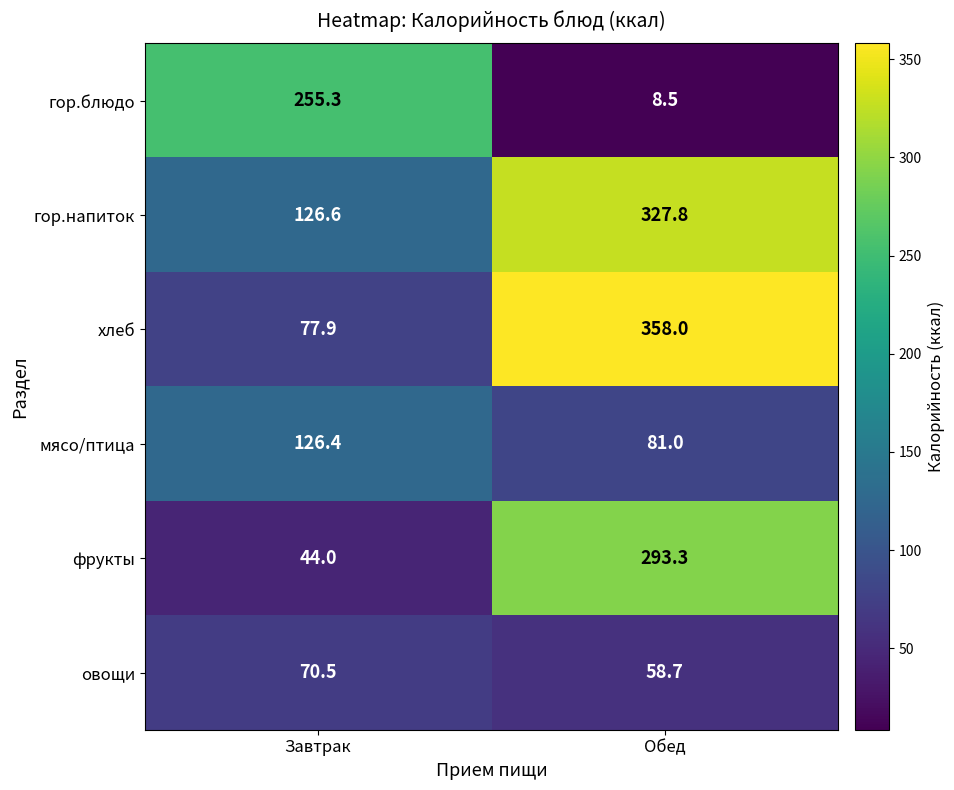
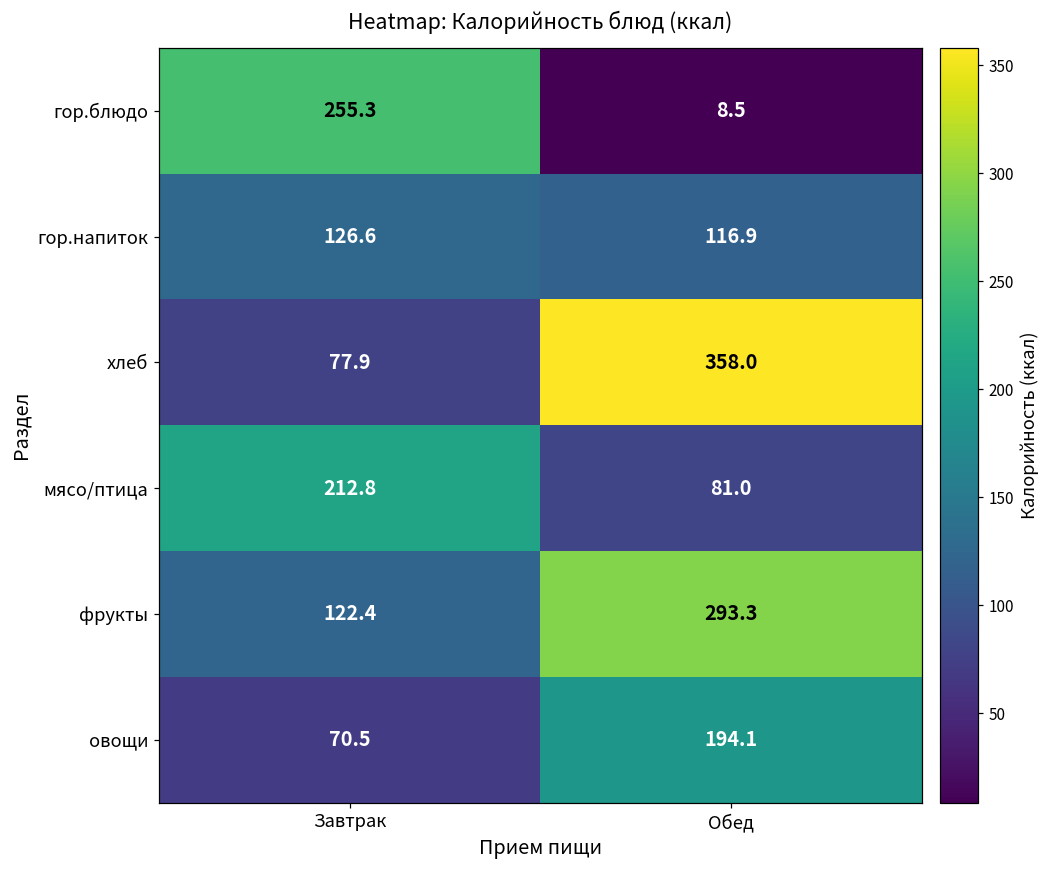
  {
    "гор.блюдо": {
      "Завтрак": 255.3,
      "Обед": 8.5
    },
    "гор.напиток": {
      "Завтрак": 126.6,
-     "Обед": 327.8
+     "Обед": 116.9
    },
    "хлеб": {
      "Завтрак": 77.9,
      "Обед": 358.0
    },
    "мясо/птица": {
-     "Завтрак": 126.4,
+     "Завтрак": 212.8,
      "Обед": 81.0
    },
    "фрукты": {
-     "Завтрак": 44.0,
+     "Завтрак": 122.4,
      "Обед": 293.3
    },
    "овощи": {
      "Завтрак": 70.5,
-     "Обед": 58.7
+     "Обед": 194.1
    }
  }
